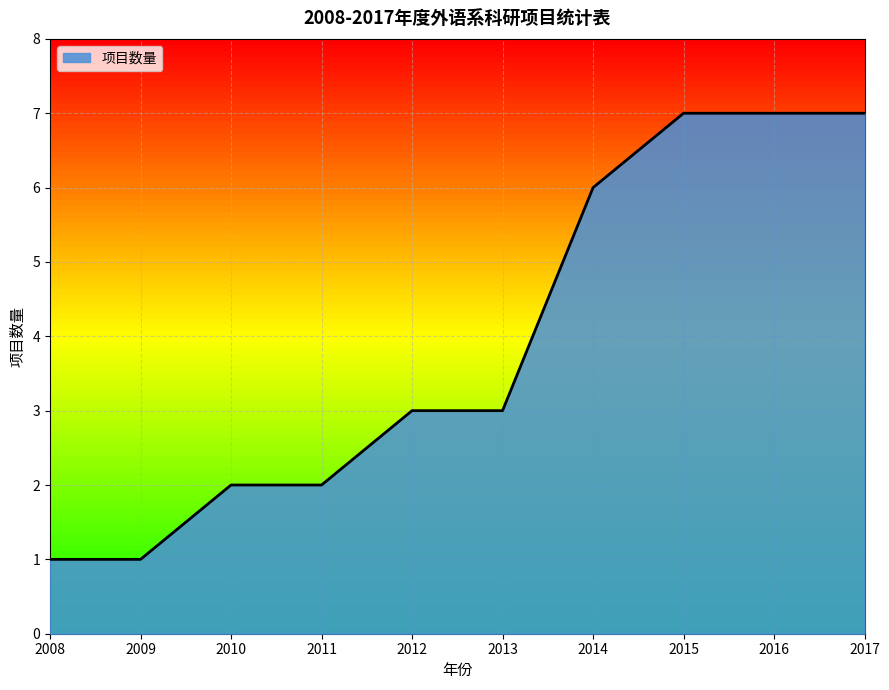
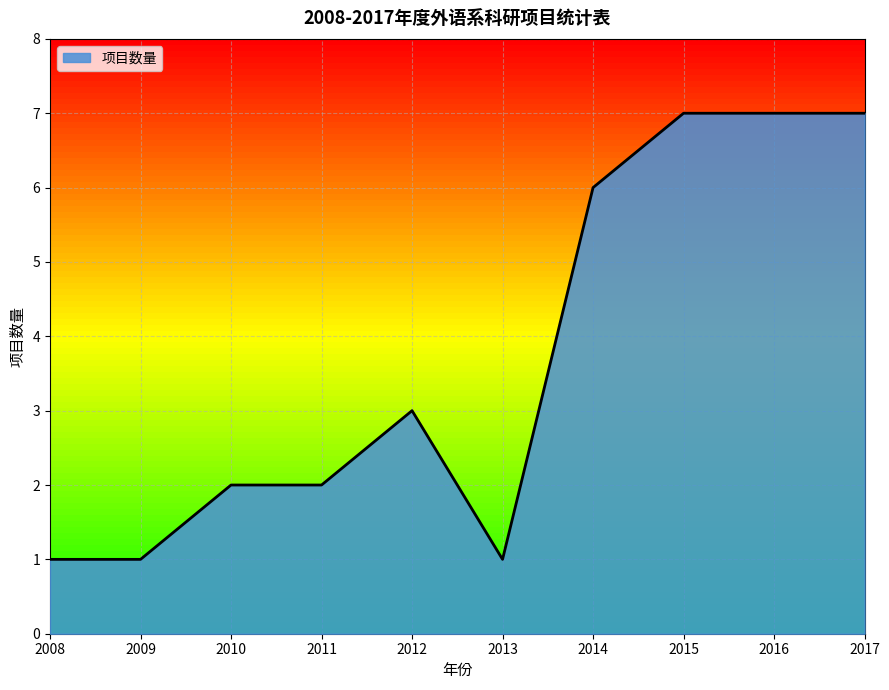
  {
    "2008": 1,
    "2009": 1,
    "2010": 2,
    "2011": 2,
    "2012": 3,
-   "2013": 3,
+   "2013": 1,
    "2014": 6,
    "2015": 7,
    "2016": 7,
    "2017": 7
  }
